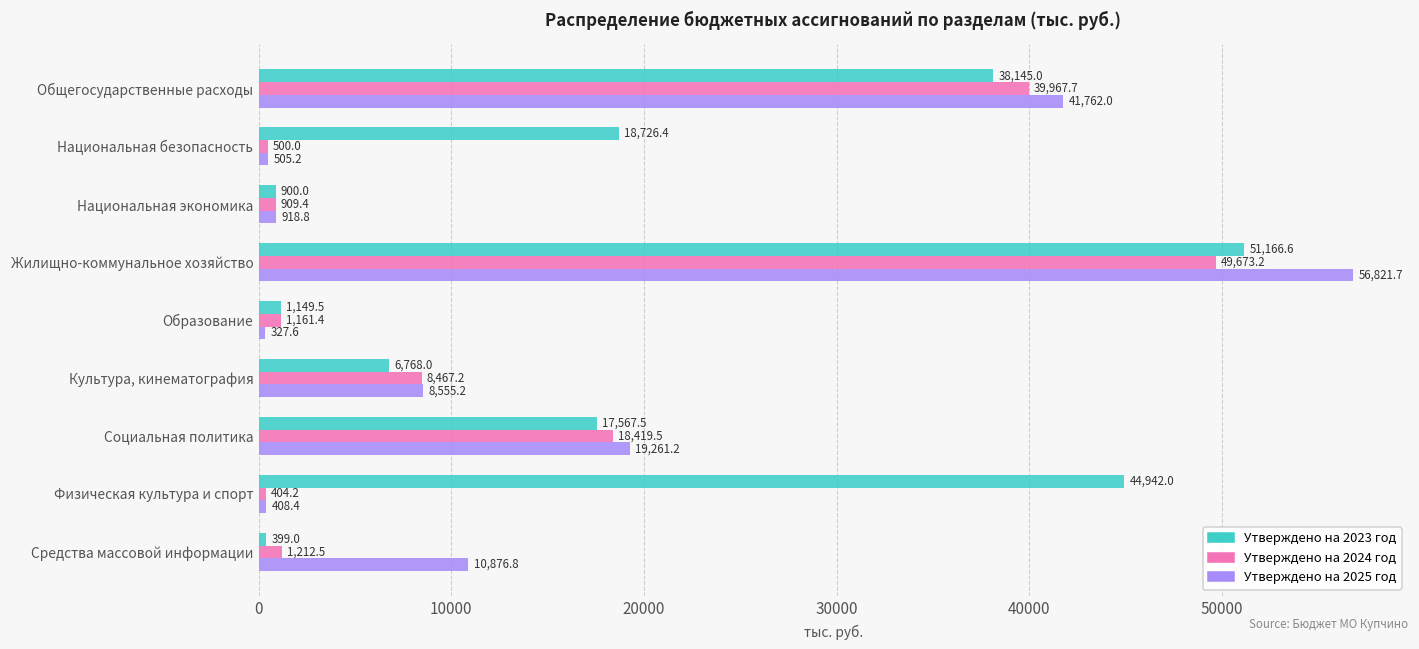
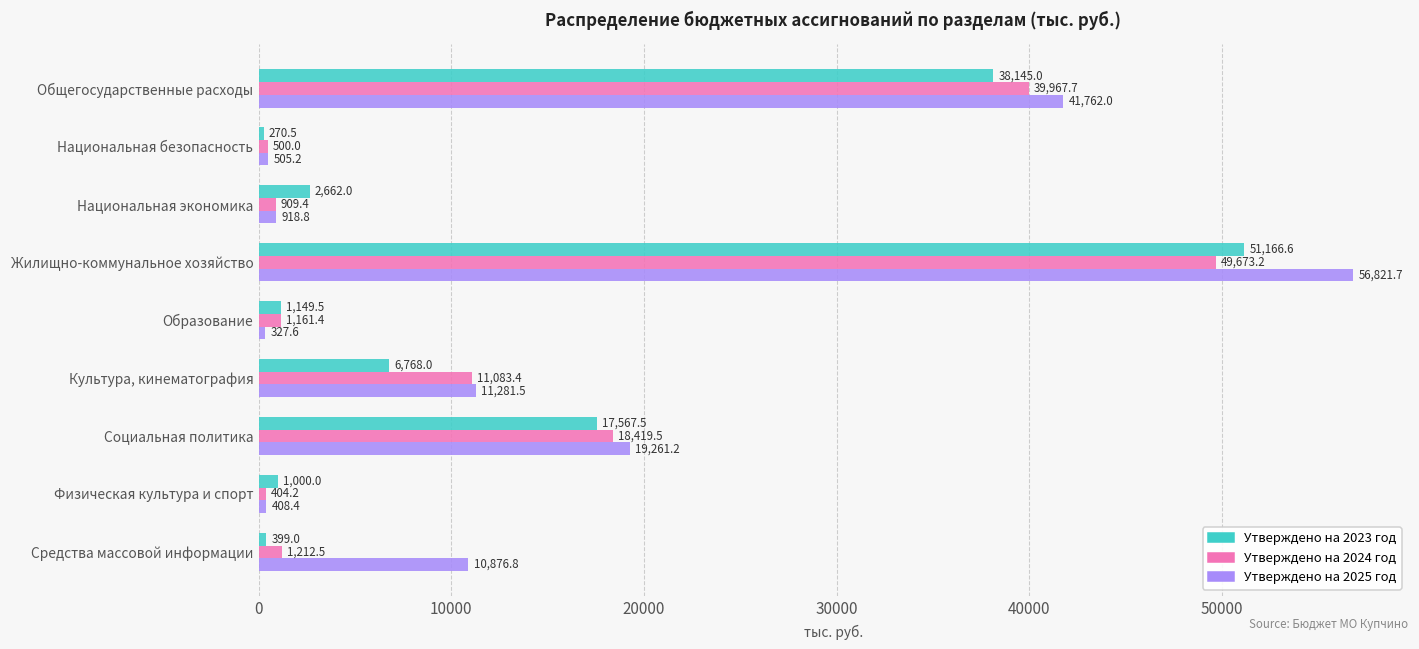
  {
    "Утверждено на 2023 год": {
      "Общегосударственные расходы": "38,145.0",
-     "Национальная безопасность": "18,726.4",
-     "Национальная экономика": "900.0",
+     "Национальная безопасность": "270.5",
+     "Национальная экономика": "2,662.0",
      "Жилищно-коммунальное хозяйство": "51,166.6",
      "Образование": "1,149.5",
      "Культура, кинематография": "6,768.0",
      "Социальная политика": "17,567.5",
-     "Физическая культура и спорт": "44,942.0",
+     "Физическая культура и спорт": "1,000.0",
      "Средства массовой информации": "399.0"
    },
    "Утверждено на 2024 год": {
      "Общегосударственные расходы": "39,967.7",
      "Национальная безопасность": "500.0",
      "Национальная экономика": "909.4",
      "Жилищно-коммунальное хозяйство": "49,673.2",
      "Образование": "1,161.4",
-     "Культура, кинематография": "8,467.2",
+     "Культура, кинематография": "11,083.4",
      "Социальная политика": "18,419.5",
      "Физическая культура и спорт": "404.2",
      "Средства массовой информации": "1,212.5"
    },
    "Утверждено на 2025 год": {
      "Общегосударственные расходы": "41,762.0",
      "Национальная безопасность": "505.2",
      "Национальная экономика": "918.8",
      "Жилищно-коммунальное хозяйство": "56,821.7",
      "Образование": "327.6",
-     "Культура, кинематография": "8,555.2",
+     "Культура, кинематография": "11,281.5",
      "Социальная политика": "19,261.2",
      "Физическая культура и спорт": "408.4",
      "Средства массовой информации": "10,876.8"
    }
  }
